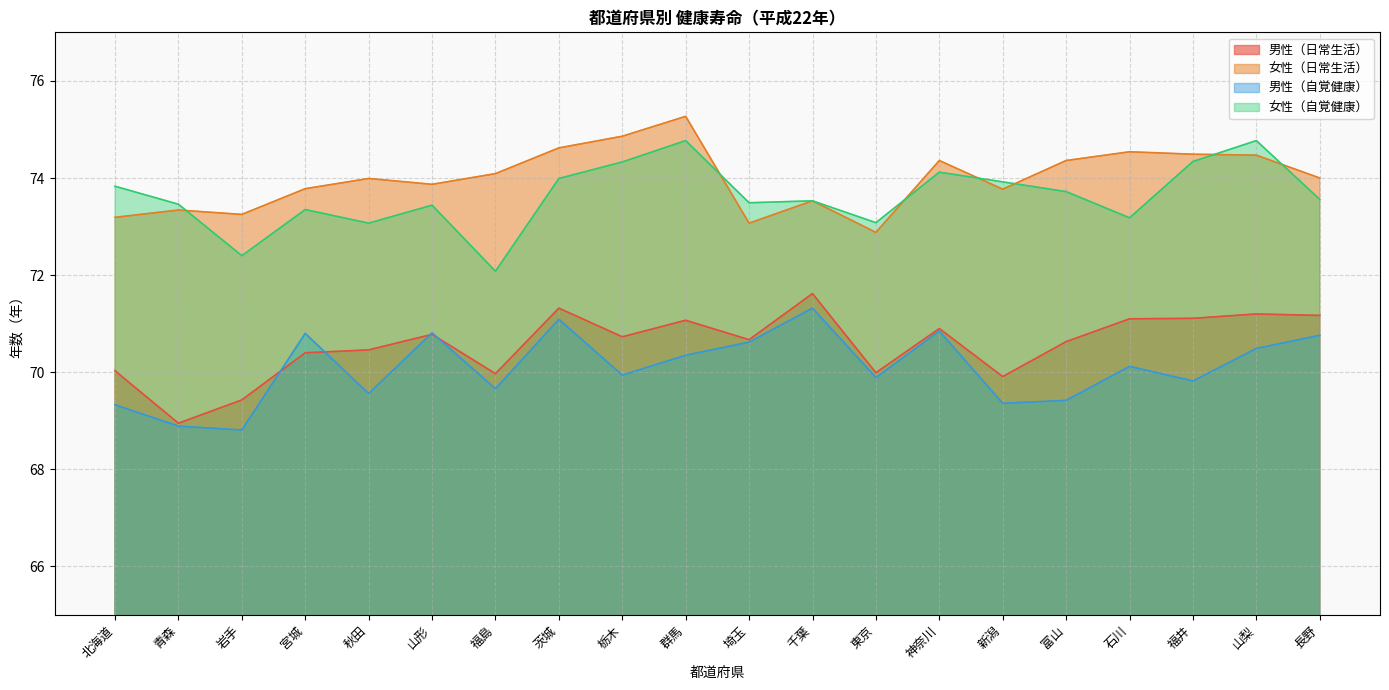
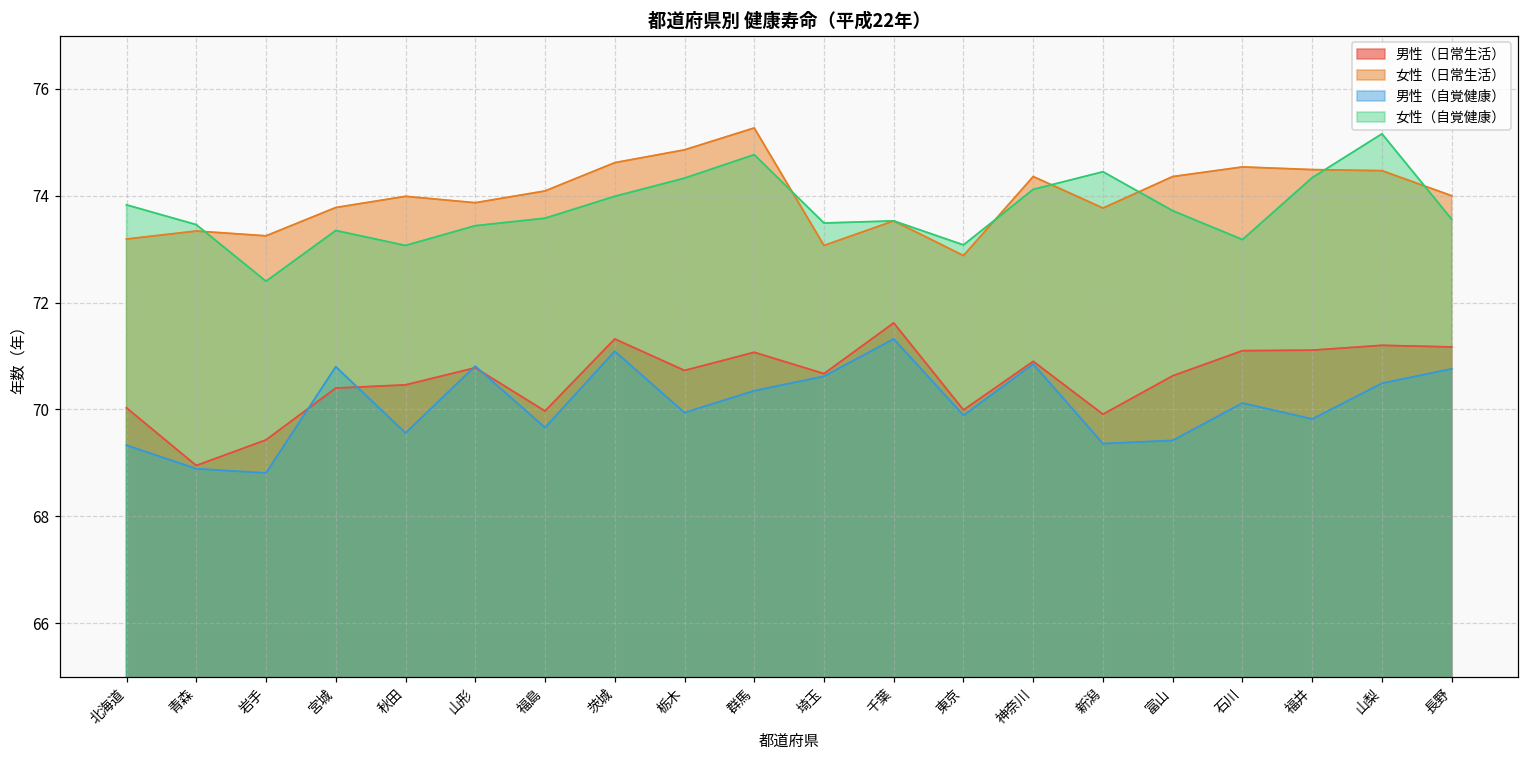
  {
    "男性（自覚健康）": {
      "北海道": 69.3,
      "青森": 68.9,
      "岩手": 68.8,
      "宮城": 70.8,
      "秋田": 69.6,
      "福島": 69.7,
      "茨城": 71.1,
      "栃木": 69.9,
      "群馬": 70.4,
      "千葉": 71.3,
      "東京": 69.9,
      "新潟": 69.4,
      "富山": 69.4,
      "石川": 70.1,
      "福井": 69.8,
      "山梨": 70.5,
      "長野": 70.8
    },
    "女性（自覚健康）": {
      "北海道": 73.8,
      "青森": 73.5,
      "岩手": 72.4,
      "宮城": 73.4,
      "秋田": 73.1,
      "山形": 73.4,
-     "福島": 72.1,
+     "福島": 73.6,
      "茨城": 74.0,
      "栃木": 74.3,
      "群馬": 74.8,
      "埼玉": 73.5,
      "東京": 73.1,
      "神奈川": 74.1,
-     "新潟": 73.9,
+     "新潟": 74.5,
      "富山": 73.7,
      "石川": 73.2,
      "福井": 74.3,
-     "山梨": 74.8,
+     "山梨": 75.2,
      "長野": 73.6
    }
  }
